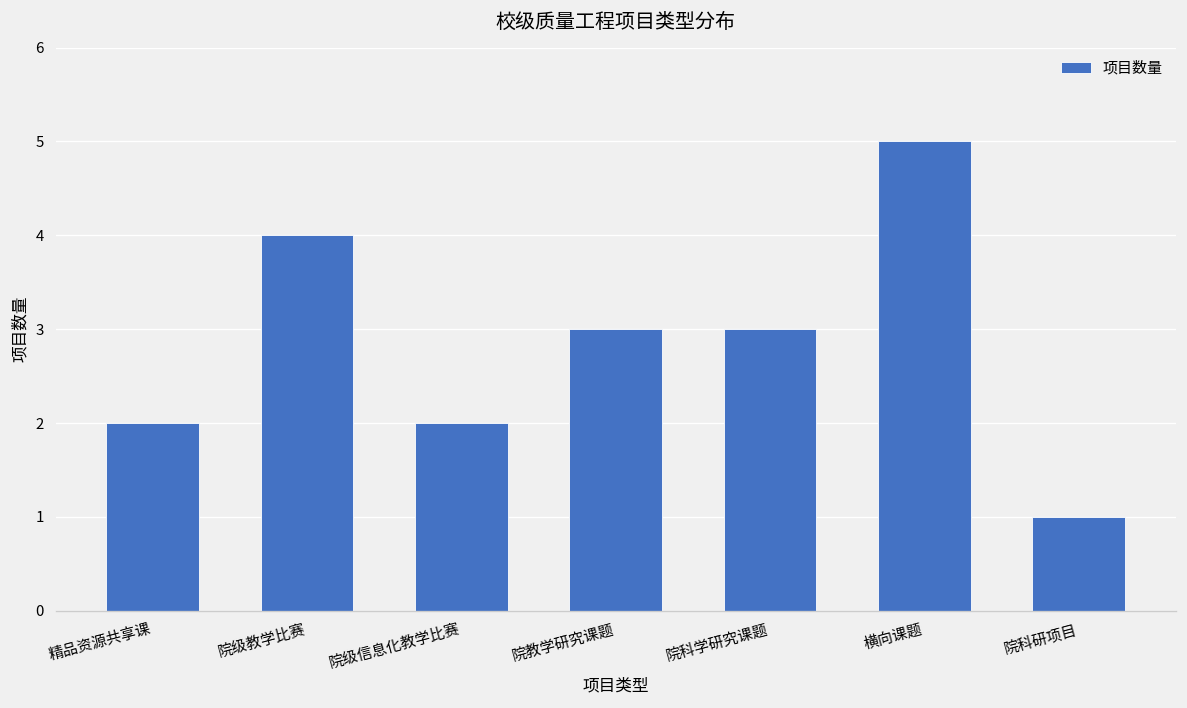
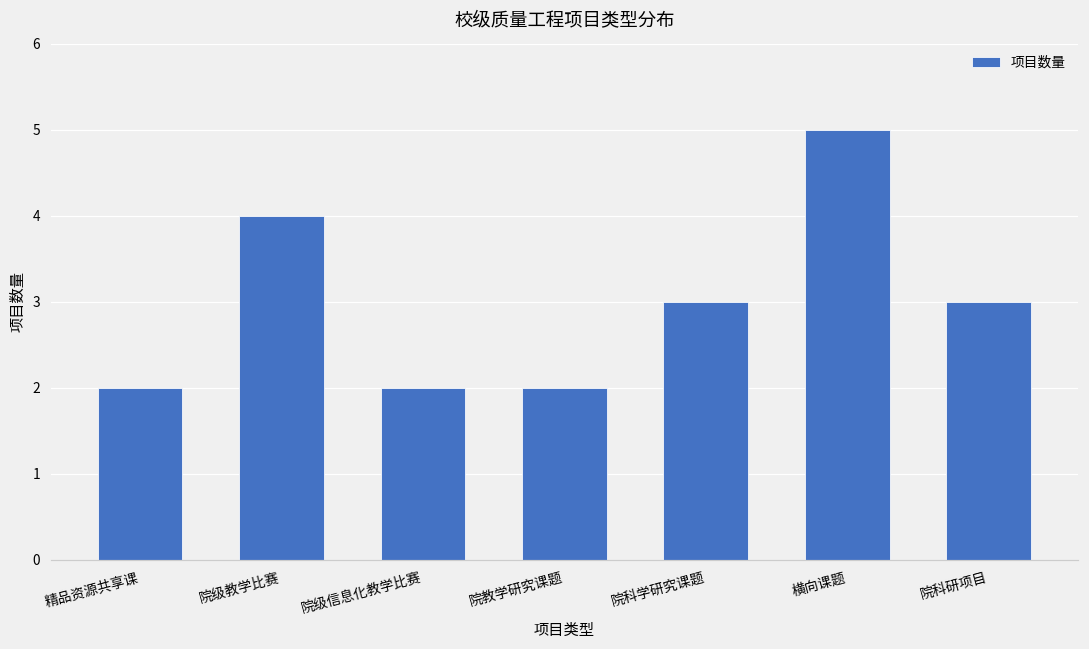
  {
    "精品资源共享课": 2,
    "院级教学比赛": 4,
    "院级信息化教学比赛": 2,
-   "院教学研究课题": 3,
+   "院教学研究课题": 2,
    "院科学研究课题": 3,
    "横向课题": 5,
-   "院科研项目": 1
+   "院科研项目": 3
  }
